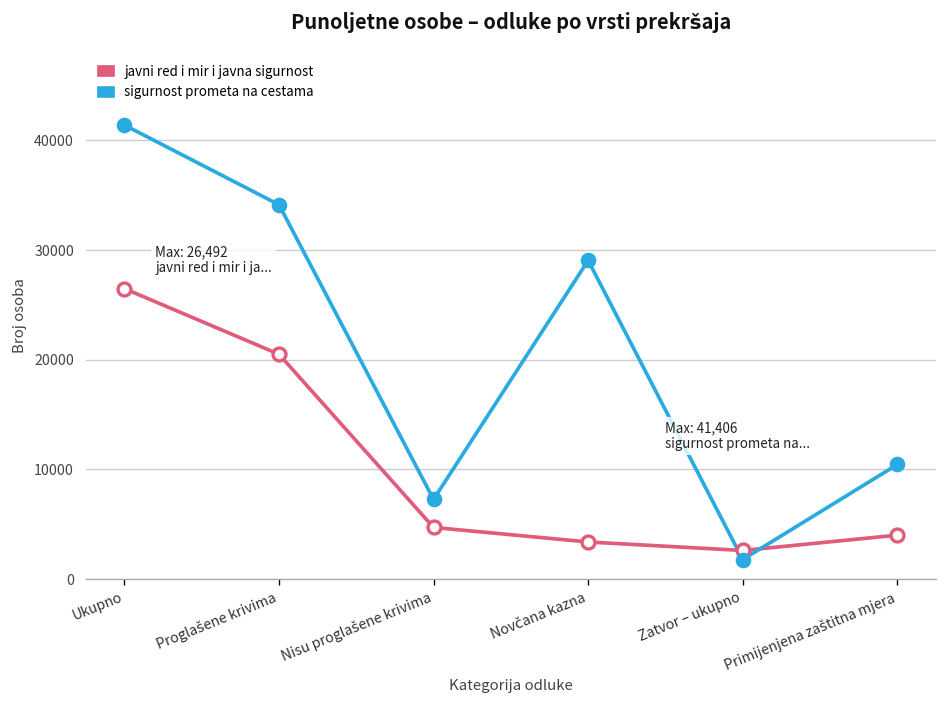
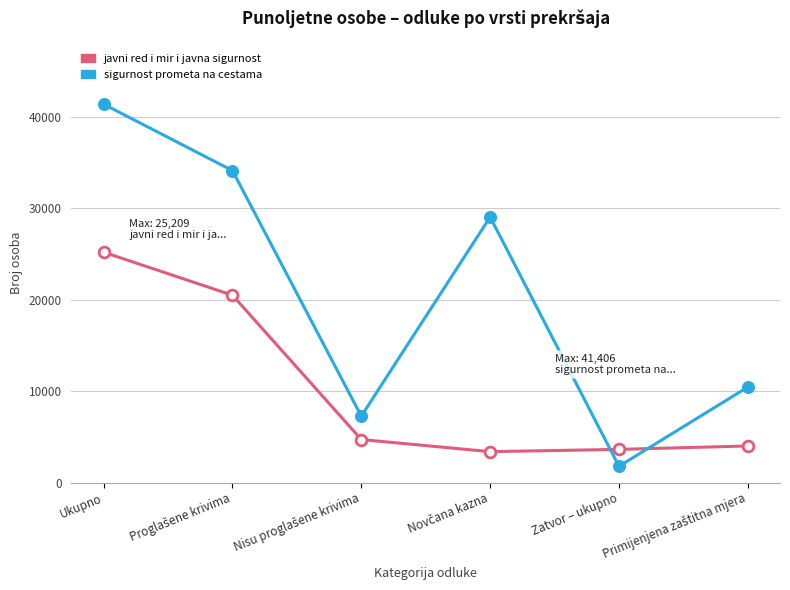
  {
    "javni red i mir i javna sigurnost": {
-     "Ukupno": "26,492",
-     "Zatvor – ukupno": "3000"
+     "Ukupno": "25,209",
+     "Zatvor – ukupno": "4000"
    }
  }
